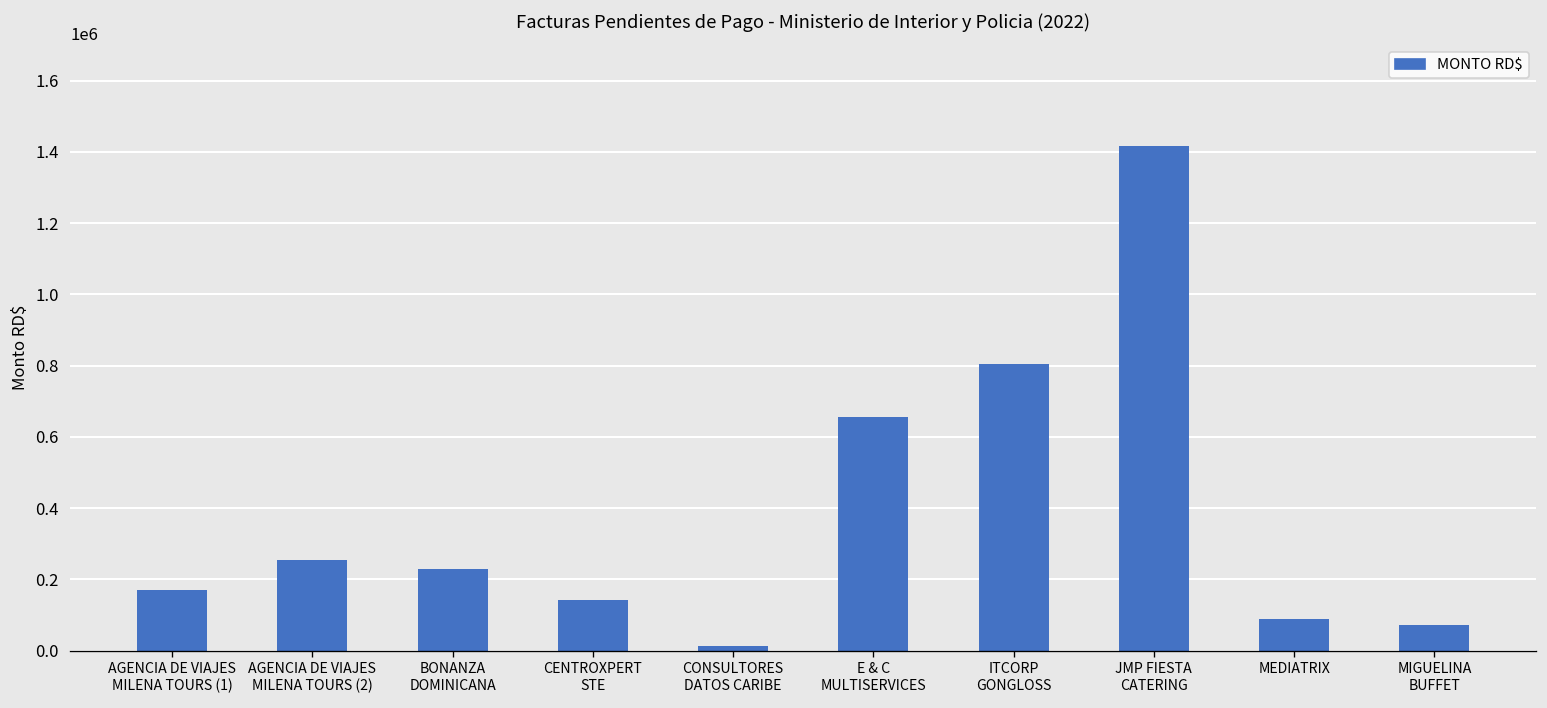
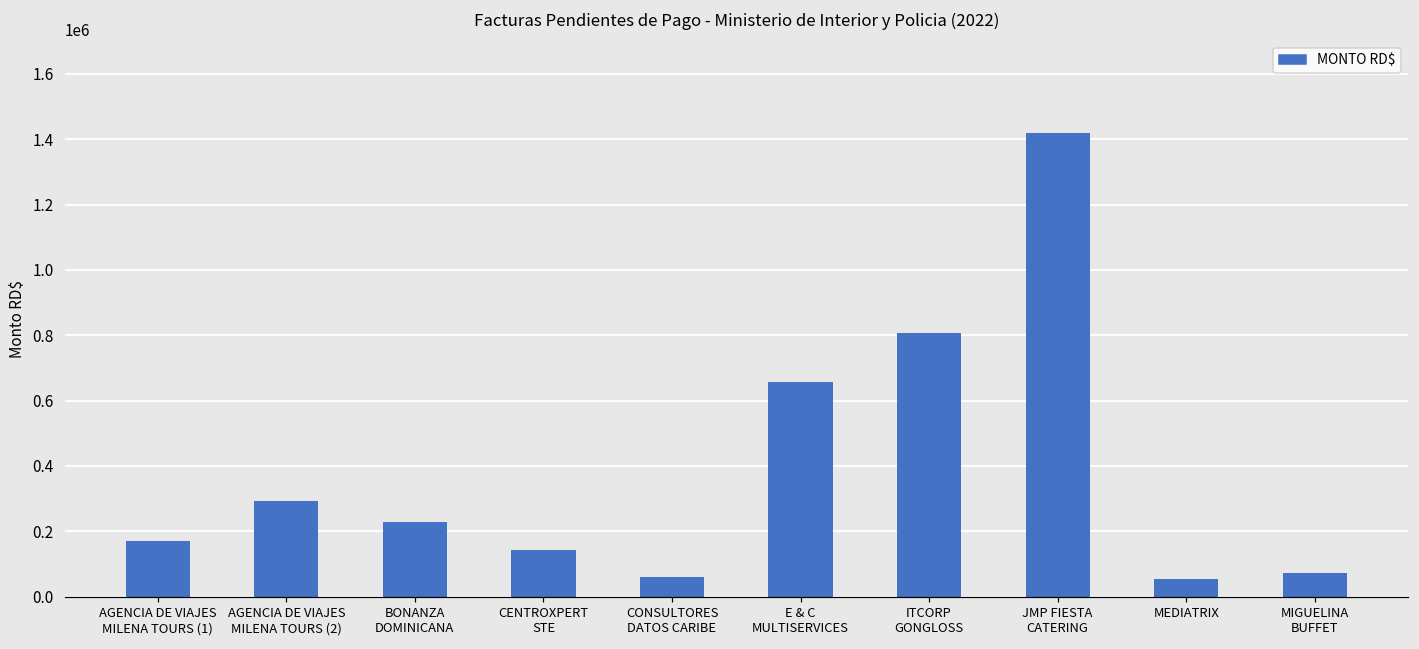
  {
    "AGENCIA DE VIAJES MILENA TOURS (1)": 170000,
-   "AGENCIA DE VIAJES MILENA TOURS (2)": 250000,
+   "AGENCIA DE VIAJES MILENA TOURS (2)": 290000,
    "BONANZA DOMINICANA": 230000,
    "CENTROXPERT STE": 140000,
-   "CONSULTORES DATOS CARIBE": 10000,
+   "CONSULTORES DATOS CARIBE": 60000,
    "E & C MULTISERVICES": 660000,
    "ITCORP GONGLOSS": 810000,
    "JMP FIESTA CATERING": 1420000,
-   "MEDIATRIX": 90000,
+   "MEDIATRIX": 50000,
    "MIGUELINA BUFFET": 70000
  }
